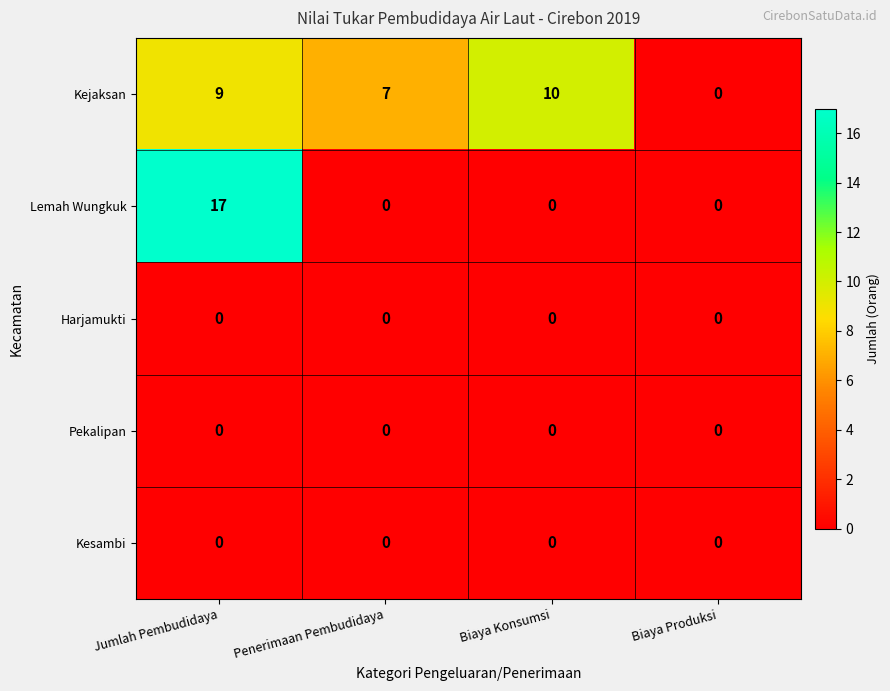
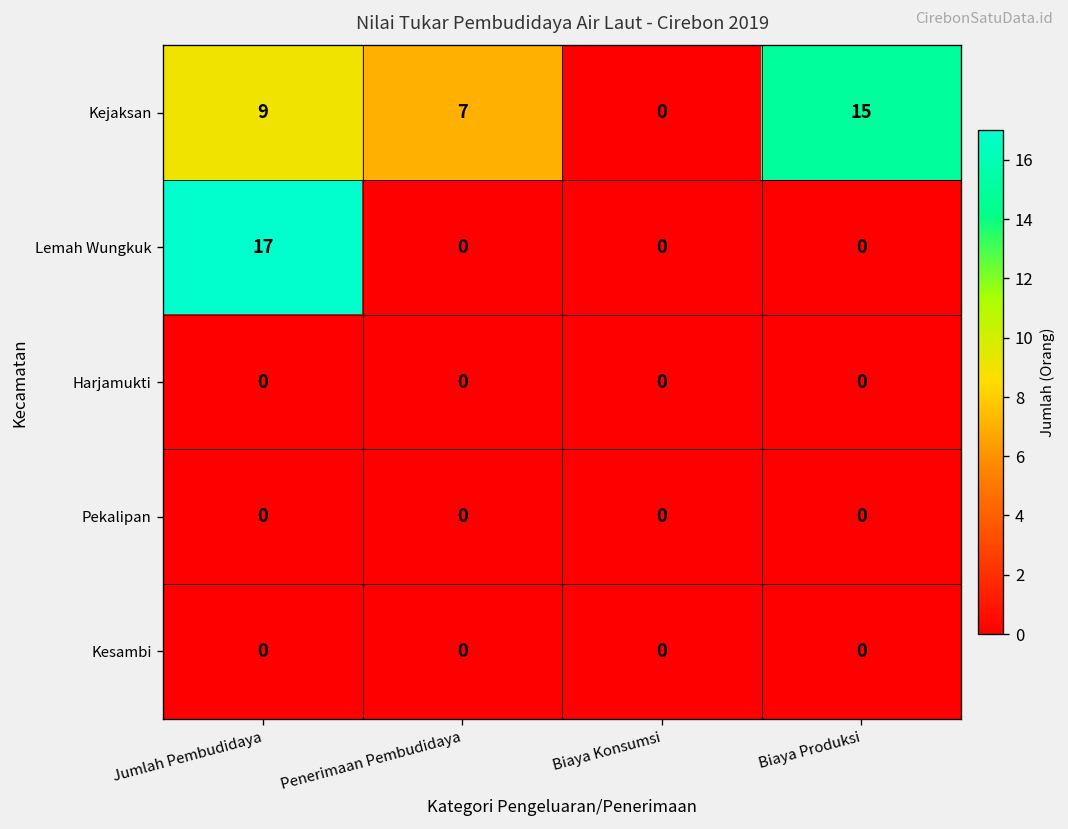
  {
    "Kejaksan": {
      "Jumlah Pembudidaya": 9,
      "Penerimaan Pembudidaya": 7,
-     "Biaya Konsumsi": 10,
-     "Biaya Produksi": 0
+     "Biaya Konsumsi": 0,
+     "Biaya Produksi": 15
    },
    "Lemah Wungkuk": {
      "Jumlah Pembudidaya": 17,
      "Penerimaan Pembudidaya": 0,
      "Biaya Konsumsi": 0,
      "Biaya Produksi": 0
    },
    "Harjamukti": {
      "Jumlah Pembudidaya": 0,
      "Penerimaan Pembudidaya": 0,
      "Biaya Konsumsi": 0,
      "Biaya Produksi": 0
    },
    "Pekalipan": {
      "Jumlah Pembudidaya": 0,
      "Penerimaan Pembudidaya": 0,
      "Biaya Konsumsi": 0,
      "Biaya Produksi": 0
    },
    "Kesambi": {
      "Jumlah Pembudidaya": 0,
      "Penerimaan Pembudidaya": 0,
      "Biaya Konsumsi": 0,
      "Biaya Produksi": 0
    }
  }
